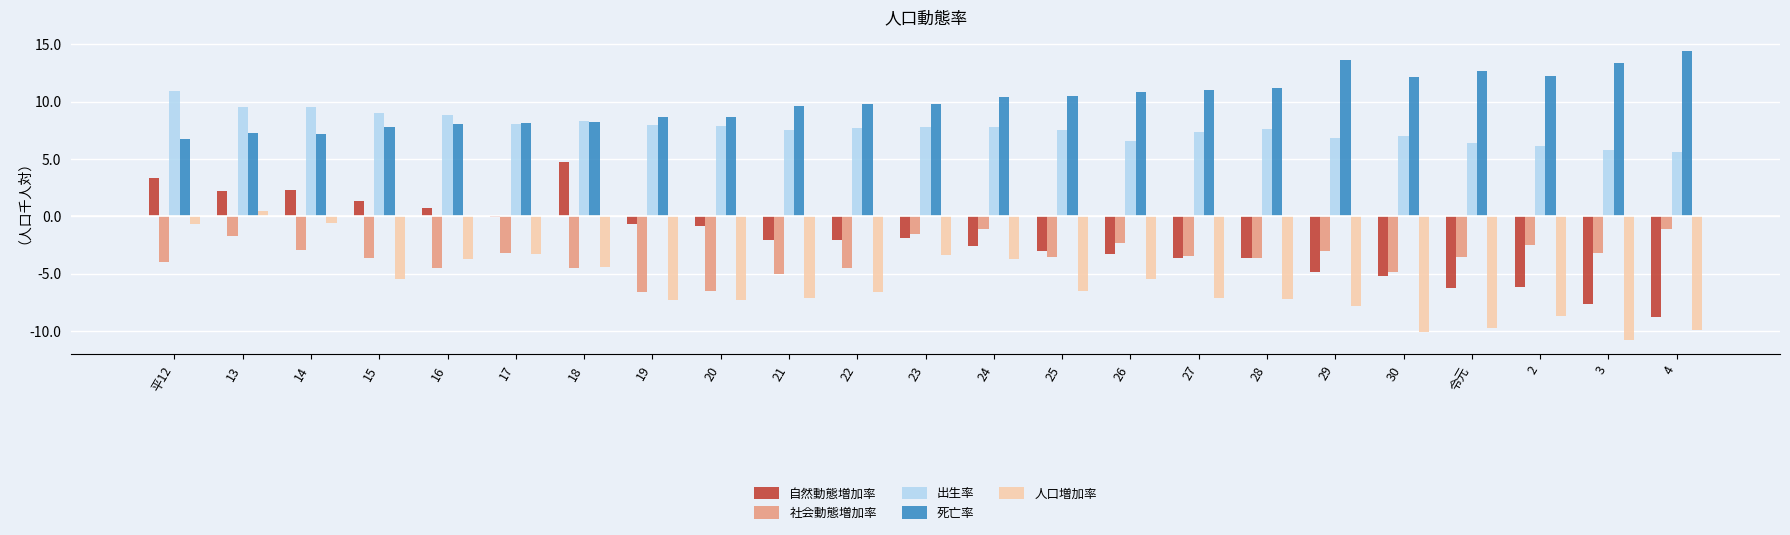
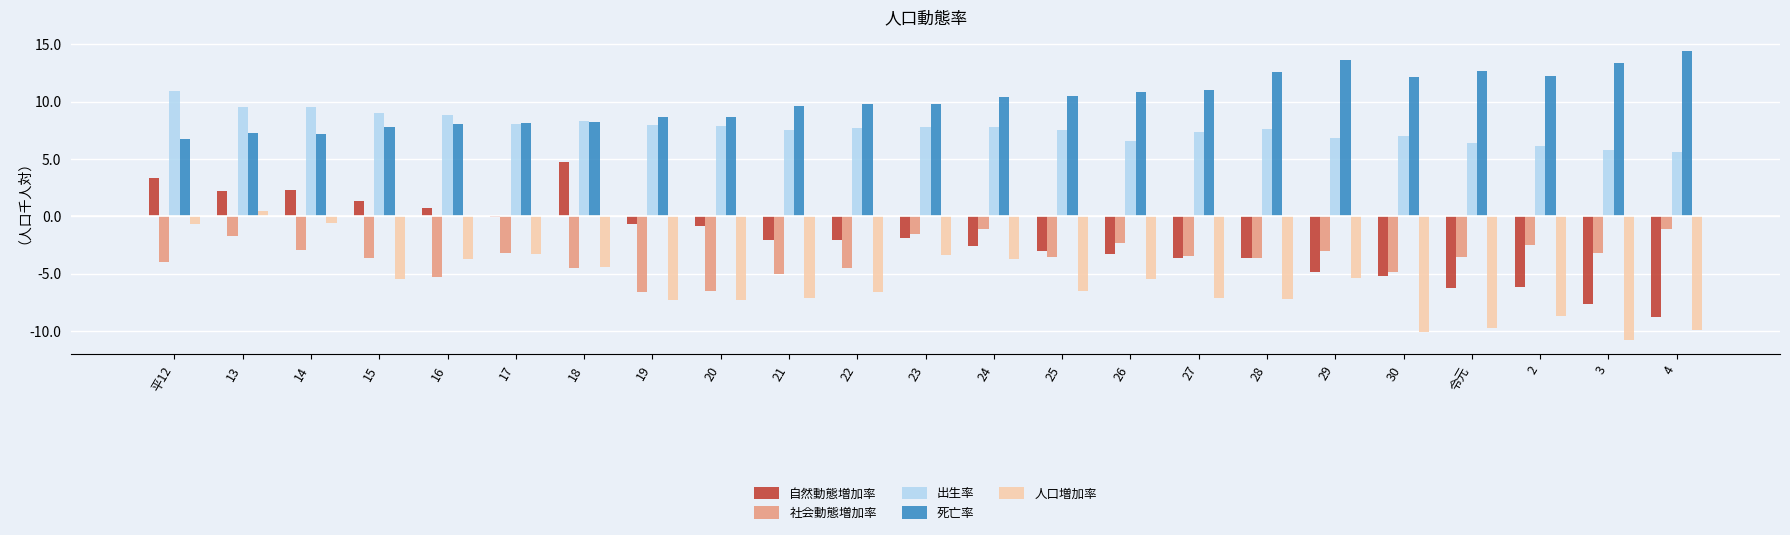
  {
    "自然動態増加率": {
      "平12": 3.3,
      "13": 2.2,
      "14": 2.3,
      "15": 1.3,
      "16": 0.7,
      "18": 4.7,
      "19": -0.7,
      "20": -0.8,
      "21": -2.1,
      "22": -2.1,
      "23": -1.9,
      "24": -2.6,
      "25": -3.0,
      "26": -3.3,
      "27": -3.7,
      "28": -3.6,
      "29": -4.8,
      "30": -5.2,
      "令元": -6.2,
      "2": -6.2,
      "3": -7.6,
      "4": -8.8
    },
    "社会動態増加率": {
      "平12": -4.0,
      "13": -1.7,
      "14": -2.9,
      "15": -3.6,
-     "16": -4.5,
+     "16": -5.3,
      "17": -3.2,
      "18": -4.5,
      "19": -6.6,
      "20": -6.5,
      "21": -5.0,
      "22": -4.5,
      "23": -1.5,
      "24": -1.1,
      "25": -3.5,
      "26": -2.3,
      "27": -3.4,
      "28": -3.6,
      "29": -3.0,
      "30": -4.9,
      "令元": -3.6,
      "2": -2.5,
      "3": -3.2,
      "4": -1.1
    },
    "出生率": {
      "平12": 10.9,
      "13": 9.5,
      "14": 9.5,
      "15": 9.0,
      "16": 8.8,
      "17": 8.0,
      "18": 8.3,
      "19": 8.0,
      "20": 7.9,
      "21": 7.5,
      "22": 7.7,
      "23": 7.8,
      "24": 7.8,
      "25": 7.5,
      "26": 6.6,
      "27": 7.4,
      "28": 7.6,
      "29": 6.9,
      "30": 7.0,
      "令元": 6.4,
      "2": 6.1,
      "3": 5.8,
      "4": 5.6
    },
    "死亡率": {
      "平12": 6.7,
      "13": 7.3,
      "14": 7.2,
      "15": 7.8,
      "16": 8.1,
      "17": 8.1,
      "18": 8.2,
      "19": 8.7,
      "20": 8.7,
      "21": 9.6,
      "22": 9.8,
      "23": 9.8,
      "24": 10.4,
      "25": 10.5,
      "26": 10.8,
      "27": 11.0,
-     "28": 11.2,
+     "28": 12.6,
      "29": 13.6,
      "30": 12.2,
      "令元": 12.6,
      "2": 12.3,
      "3": 13.4,
      "4": 14.4
    },
    "人口増加率": {
      "平12": -0.7,
      "13": 0.5,
      "14": -0.6,
      "15": -5.5,
      "16": -3.7,
      "17": -3.3,
      "18": -4.4,
      "19": -7.3,
      "20": -7.3,
      "21": -7.1,
      "22": -6.6,
      "23": -3.4,
      "24": -3.7,
      "25": -6.5,
      "26": -5.5,
      "27": -7.1,
      "28": -7.2,
-     "29": -7.9,
+     "29": -5.4,
      "30": -10.1,
      "令元": -9.8,
      "2": -8.7,
      "3": -10.8,
      "4": -9.9
    }
  }
